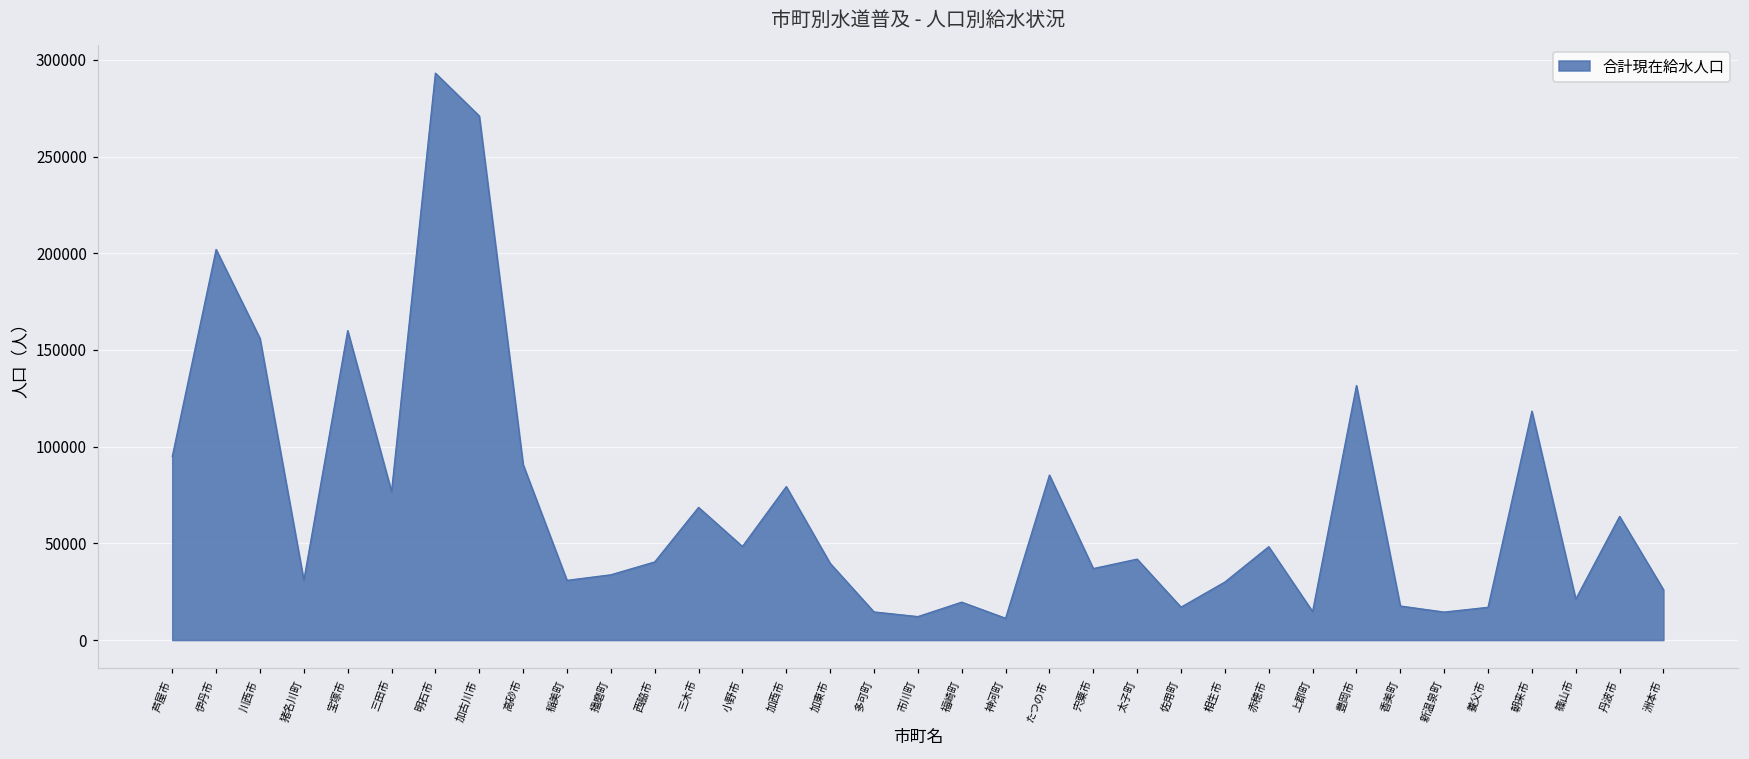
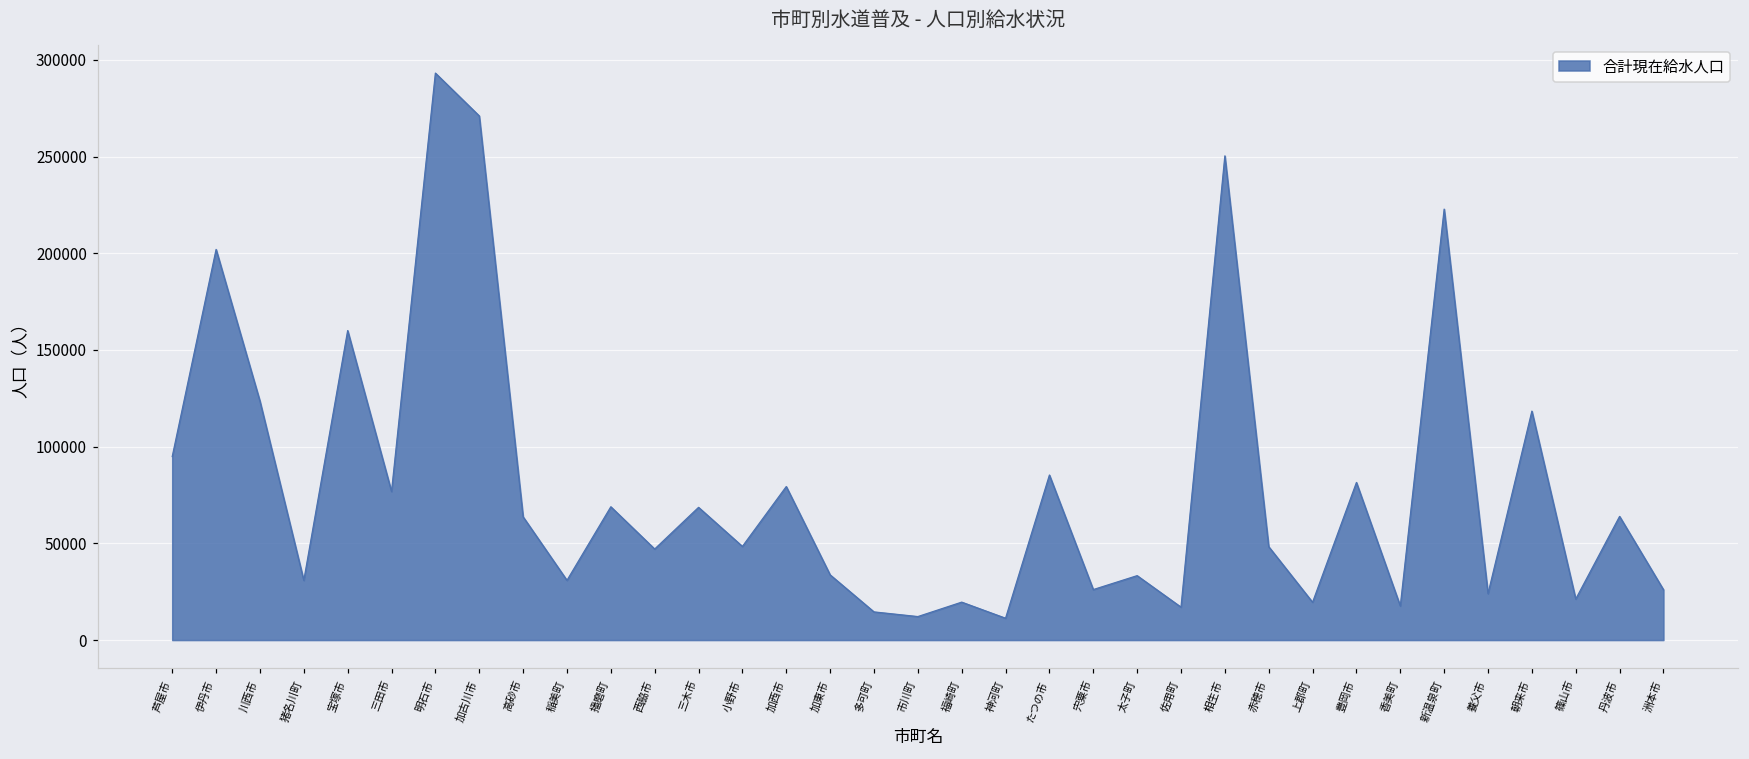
  {
    "芦屋市": 95000,
    "伊丹市": 202000,
-   "川西市": 156000,
+   "川西市": 124000,
    "猪名川町": 31000,
    "宝塚市": 160000,
    "三田市": 77000,
    "明石市": 293000,
    "加古川市": 271000,
-   "高砂市": 91000,
+   "高砂市": 64000,
    "稲美町": 31000,
-   "播磨町": 34000,
-   "西脇市": 40000,
+   "播磨町": 69000,
+   "西脇市": 47000,
    "三木市": 69000,
    "小野市": 48000,
    "加西市": 79000,
-   "加東市": 40000,
+   "加東市": 34000,
    "多可町": 15000,
    "市川町": 12000,
    "福崎町": 20000,
    "神河町": 11000,
    "たつの市": 85000,
-   "宍粟市": 37000,
-   "太子町": 42000,
+   "宍粟市": 26000,
+   "太子町": 33000,
    "佐用町": 17000,
-   "相生市": 30000,
+   "相生市": 250000,
    "赤穂市": 48000,
-   "上郡町": 15000,
-   "豊岡市": 132000,
+   "上郡町": 20000,
+   "豊岡市": 82000,
    "香美町": 18000,
-   "新温泉町": 14000,
-   "養父市": 17000,
+   "新温泉町": 223000,
+   "養父市": 24000,
    "朝来市": 118000,
    "篠山市": 21000,
    "丹波市": 64000,
    "洲本市": 26000
  }
